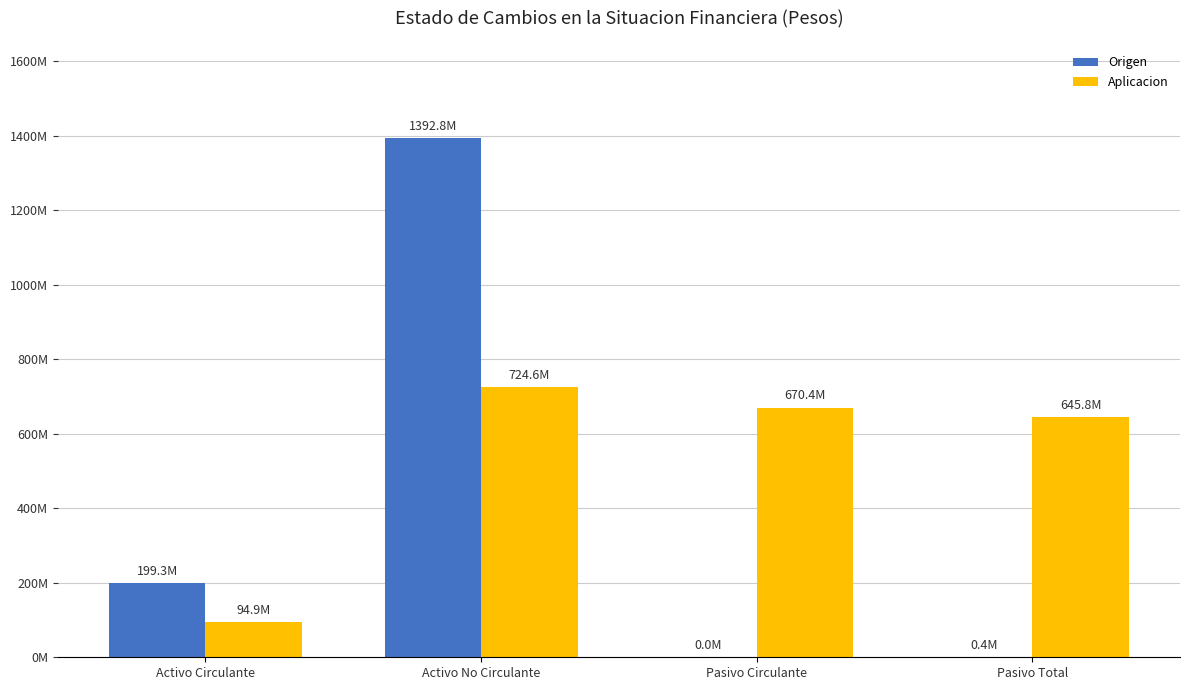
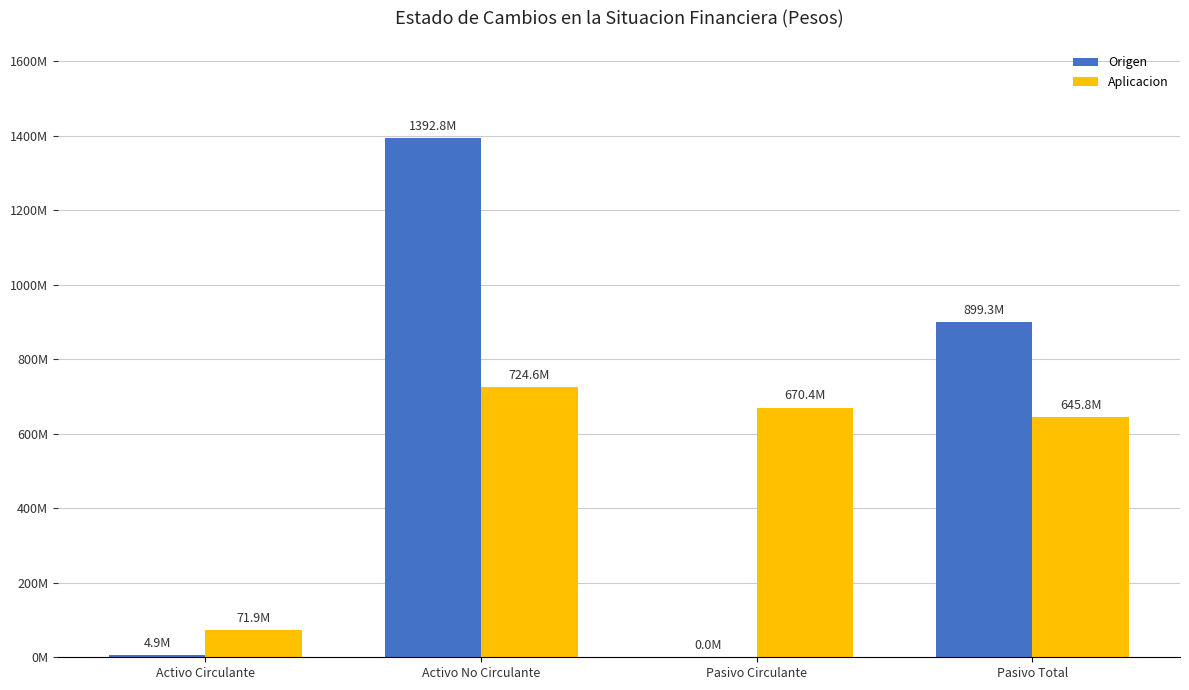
  {
    "Origen": {
-     "Activo Circulante": "199.3M",
+     "Activo Circulante": "4.9M",
      "Activo No Circulante": "1392.8M",
      "Pasivo Circulante": "0.0M",
-     "Pasivo Total": "0.4M"
+     "Pasivo Total": "899.3M"
    },
    "Aplicacion": {
-     "Activo Circulante": "94.9M",
+     "Activo Circulante": "71.9M",
      "Activo No Circulante": "724.6M",
      "Pasivo Circulante": "670.4M",
      "Pasivo Total": "645.8M"
    }
  }
